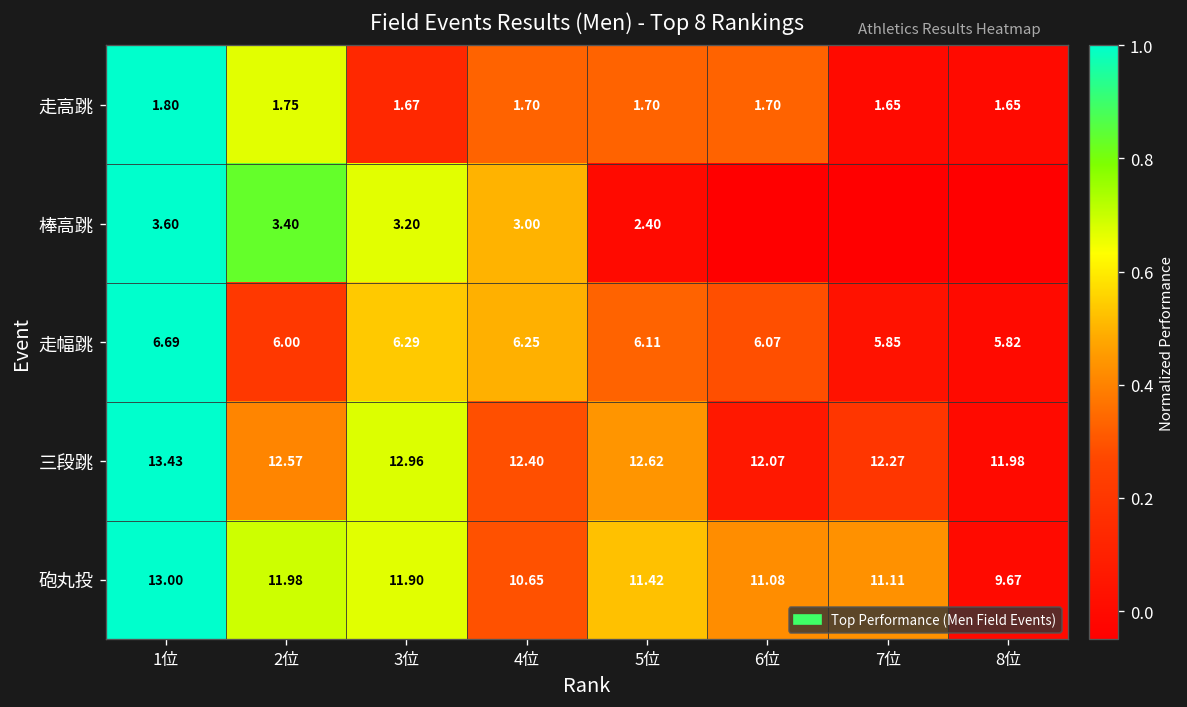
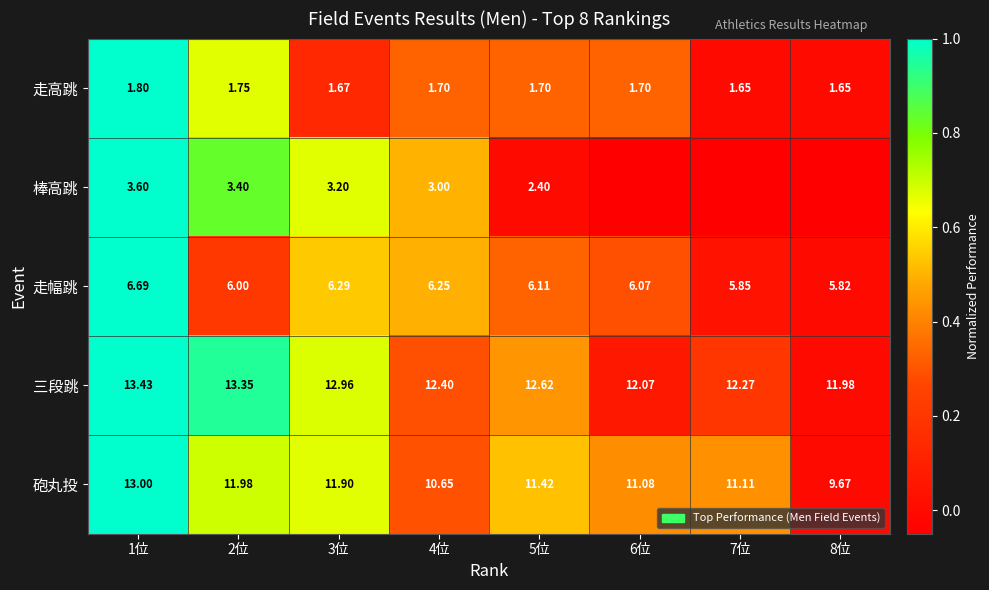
  {
    "走高跳": {
      "1位": 1.80,
      "2位": 1.75,
      "3位": 1.67,
      "4位": 1.70,
      "5位": 1.70,
      "6位": 1.70,
      "7位": 1.65,
      "8位": 1.65
    },
    "棒高跳": {
      "1位": 3.60,
      "2位": 3.40,
      "3位": 3.20,
      "4位": 3.00,
      "5位": 2.40
    },
    "走幅跳": {
      "1位": 6.69,
      "2位": 6.00,
      "3位": 6.29,
      "4位": 6.25,
      "5位": 6.11,
      "6位": 6.07,
      "7位": 5.85,
      "8位": 5.82
    },
    "三段跳": {
      "1位": 13.43,
-     "2位": 12.57,
+     "2位": 13.35,
      "3位": 12.96,
      "4位": 12.40,
      "5位": 12.62,
      "6位": 12.07,
      "7位": 12.27,
      "8位": 11.98
    },
    "砲丸投": {
      "1位": 13.00,
      "2位": 11.98,
      "3位": 11.90,
      "4位": 10.65,
      "5位": 11.42,
      "6位": 11.08,
      "7位": 11.11,
      "8位": 9.67
    }
  }
